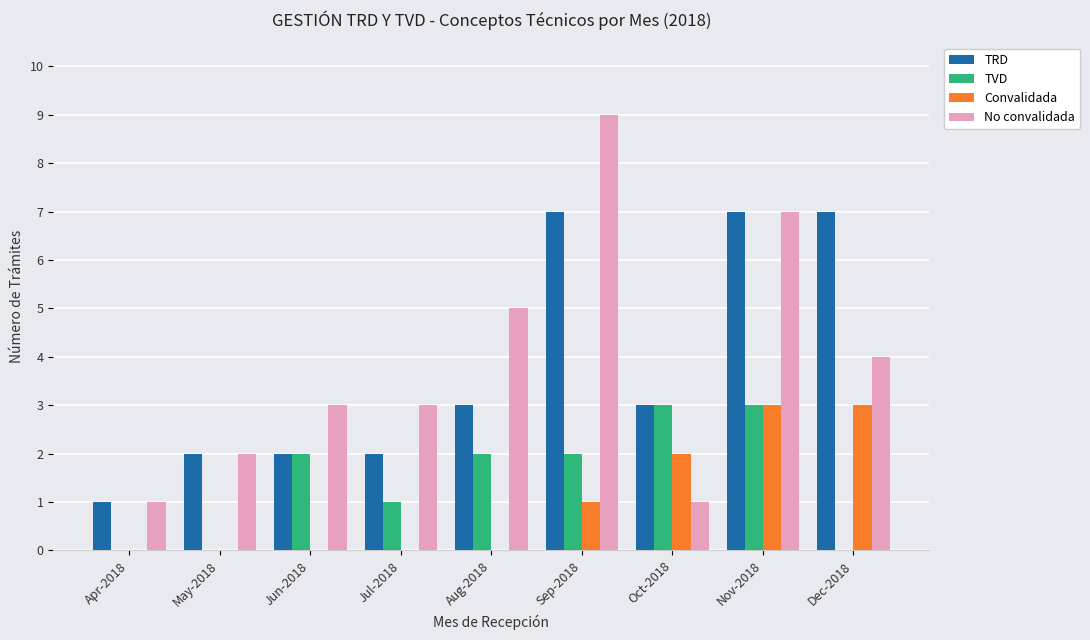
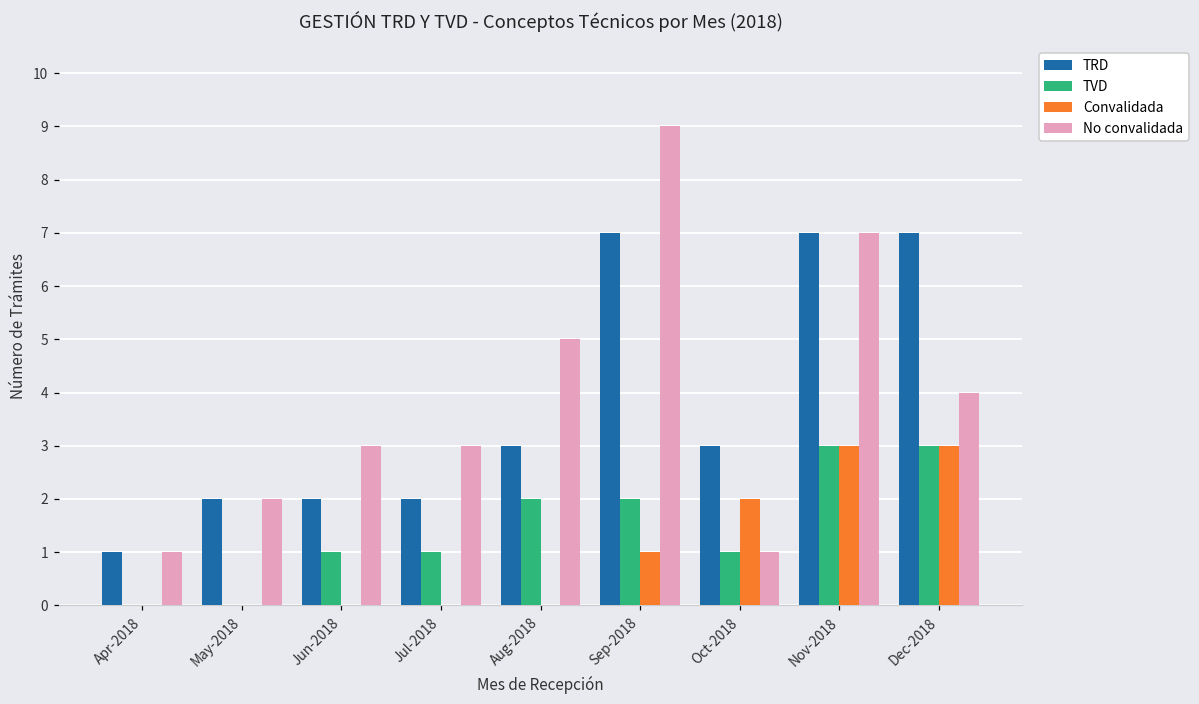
  {
    "TRD": {
      "Apr-2018": 1,
      "May-2018": 2,
      "Jun-2018": 2,
      "Jul-2018": 2,
      "Aug-2018": 3,
      "Sep-2018": 7,
      "Oct-2018": 3,
      "Nov-2018": 7,
      "Dec-2018": 7
    },
    "TVD": {
      "Apr-2018": 0,
      "May-2018": 0,
-     "Jun-2018": 2,
+     "Jun-2018": 1,
      "Jul-2018": 1,
      "Aug-2018": 2,
      "Sep-2018": 2,
-     "Oct-2018": 3,
+     "Oct-2018": 1,
      "Nov-2018": 3,
-     "Dec-2018": 0
+     "Dec-2018": 3
    },
    "Convalidada": {
      "Apr-2018": 0,
      "May-2018": 0,
      "Jun-2018": 0,
      "Jul-2018": 0,
      "Aug-2018": 0,
      "Sep-2018": 1,
      "Oct-2018": 2,
      "Nov-2018": 3,
      "Dec-2018": 3
    },
    "No convalidada": {
      "Apr-2018": 1,
      "May-2018": 2,
      "Jun-2018": 3,
      "Jul-2018": 3,
      "Aug-2018": 5,
      "Sep-2018": 9,
      "Oct-2018": 1,
      "Nov-2018": 7,
      "Dec-2018": 4
    }
  }
